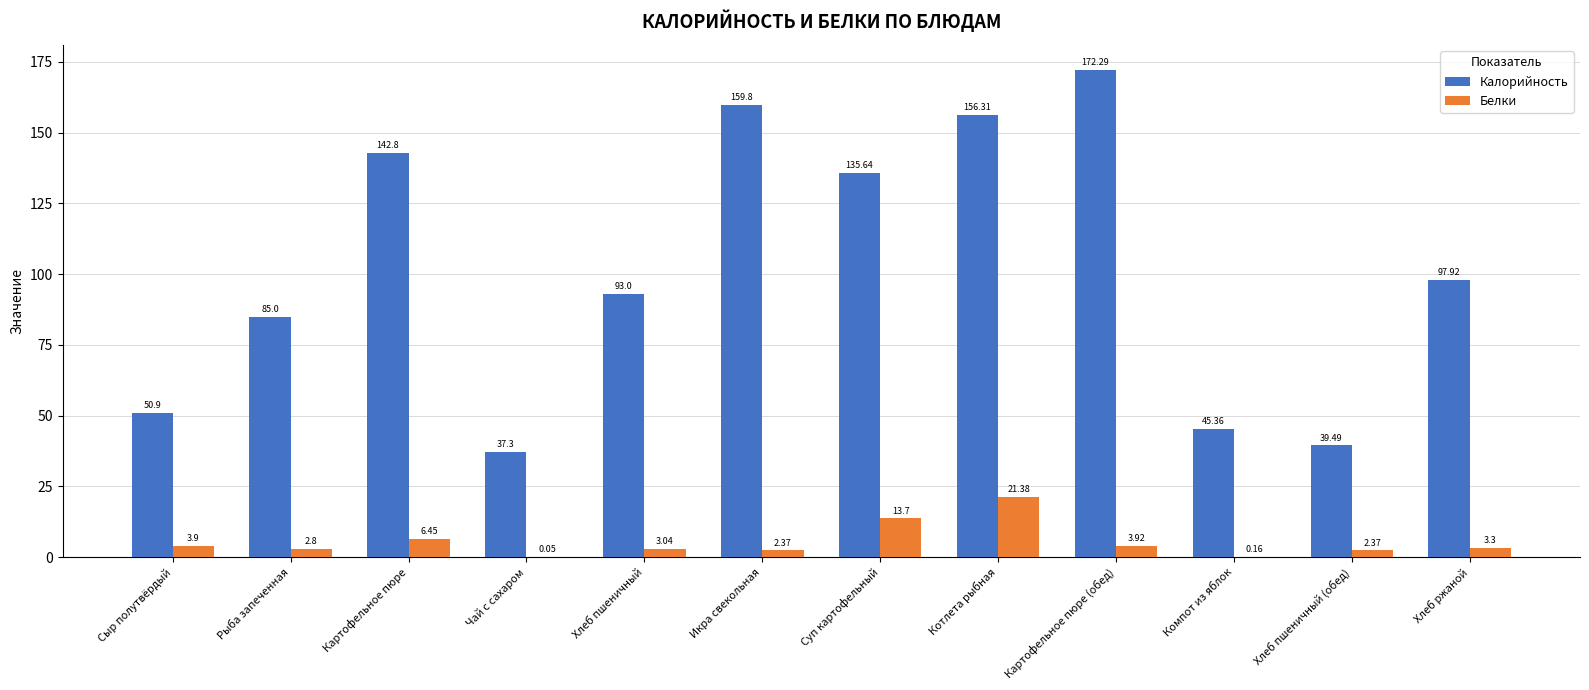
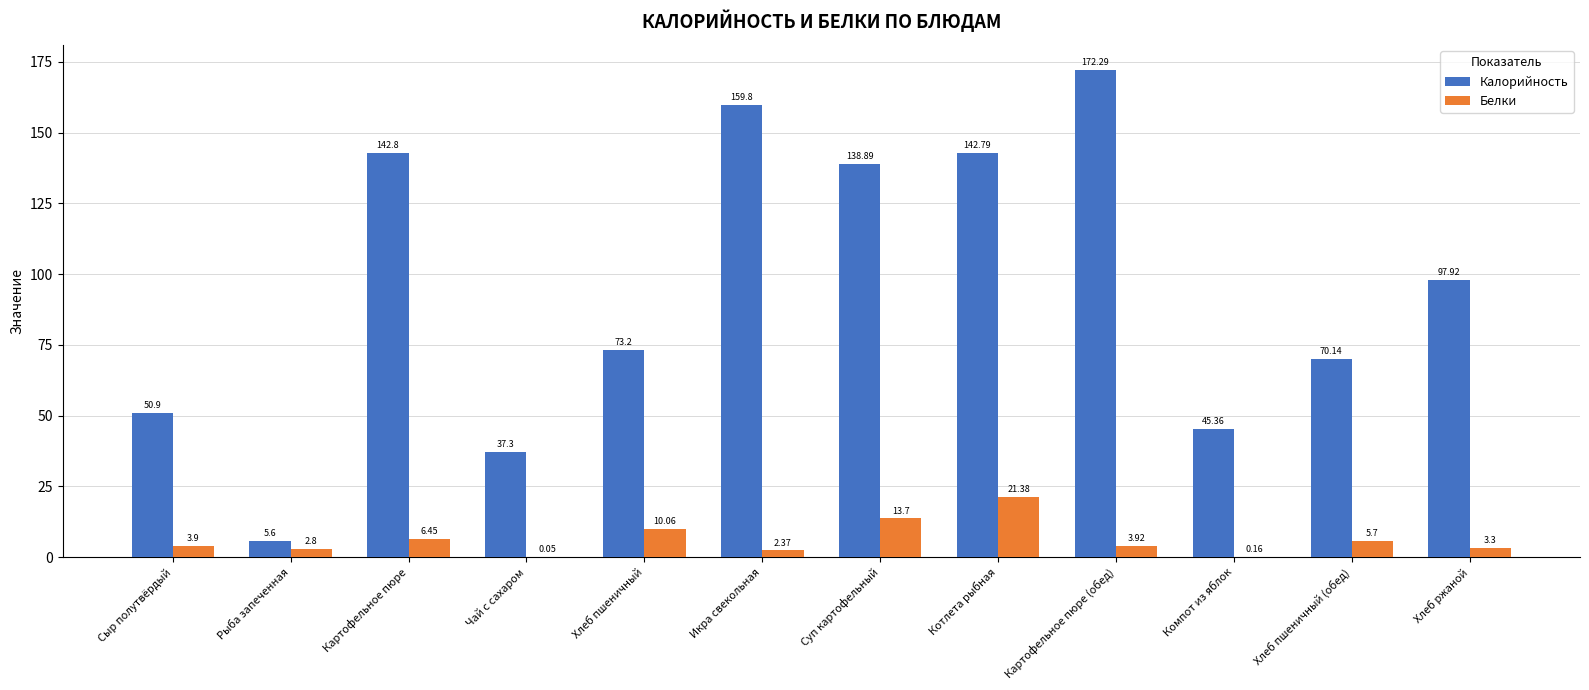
  {
    "Калорийность": {
      "Сыр полутвёрдый": 50.9,
-     "Рыба запеченная": 85.0,
+     "Рыба запеченная": 5.6,
      "Картофельное пюре": 142.8,
      "Чай с сахаром": 37.3,
-     "Хлеб пшеничный": 93.0,
+     "Хлеб пшеничный": 73.2,
      "Икра свекольная": 159.8,
-     "Суп картофельный": 135.64,
-     "Котлета рыбная": 156.31,
+     "Суп картофельный": 138.89,
+     "Котлета рыбная": 142.79,
      "Картофельное пюре (обед)": 172.29,
      "Компот из яблок": 45.36,
-     "Хлеб пшеничный (обед)": 39.49,
+     "Хлеб пшеничный (обед)": 70.14,
      "Хлеб ржаной": 97.92
    },
    "Белки": {
      "Сыр полутвёрдый": 3.9,
      "Рыба запеченная": 2.8,
      "Картофельное пюре": 6.45,
      "Чай с сахаром": 0.05,
-     "Хлеб пшеничный": 3.04,
+     "Хлеб пшеничный": 10.06,
      "Икра свекольная": 2.37,
      "Суп картофельный": 13.7,
      "Котлета рыбная": 21.38,
      "Картофельное пюре (обед)": 3.92,
      "Компот из яблок": 0.16,
-     "Хлеб пшеничный (обед)": 2.37,
+     "Хлеб пшеничный (обед)": 5.7,
      "Хлеб ржаной": 3.3
    }
  }
